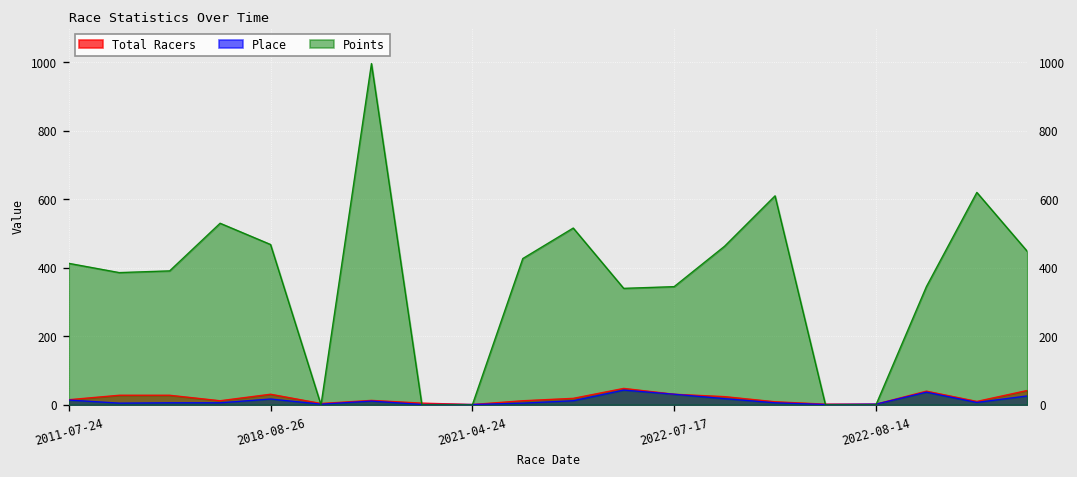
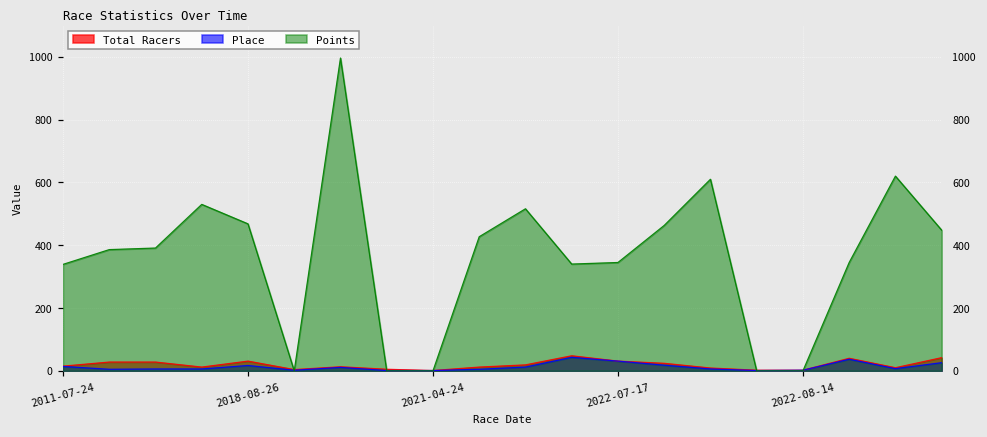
  {
    "Points": {
-     "2011-07-24": 410
+     "2011-07-24": 340
    }
  }
